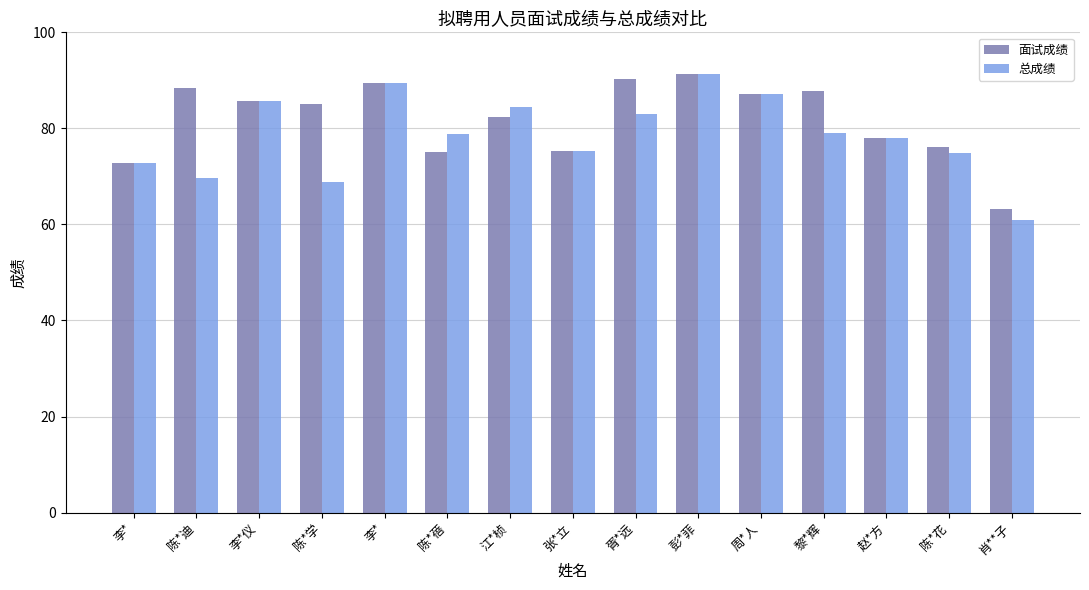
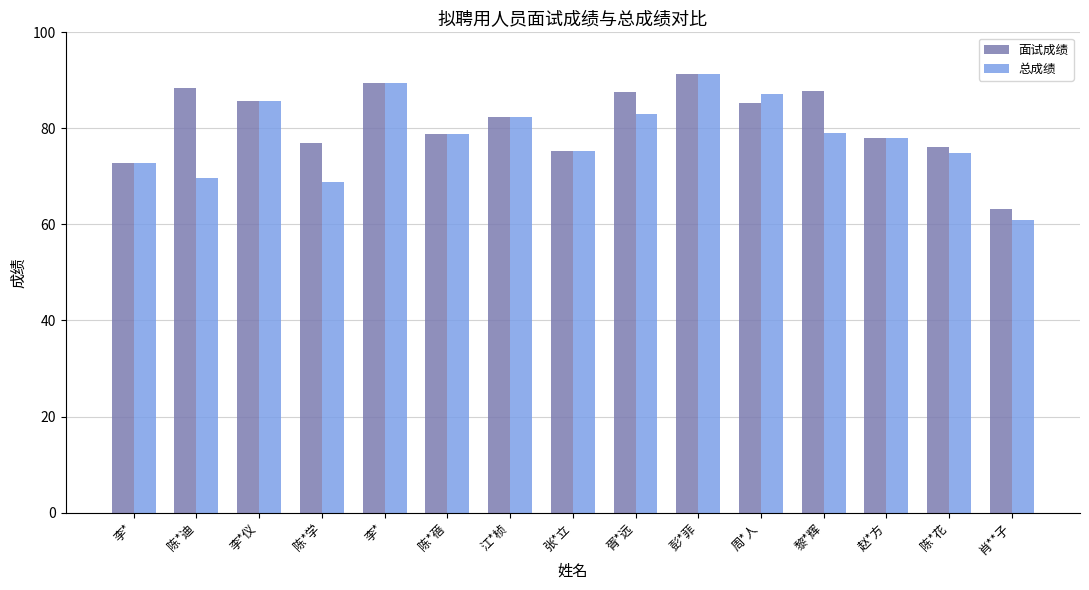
  {
    "面试成绩": {
      "陈*迪": 88,
      "李*仪": 86,
-     "陈*学": 85,
-     "陈*蓓": 75,
+     "陈*学": 77,
+     "陈*蓓": 79,
      "江*桢": 82,
      "张*立": 75,
-     "胥*远": 90,
+     "胥*远": 88,
      "彭*菲": 91,
-     "周*人": 87,
+     "周*人": 85,
      "黎*辉": 88,
      "赵*方": 78,
      "陈*花": 76,
      "肖**子": 63
    },
    "总成绩": {
      "陈*迪": 70,
      "李*仪": 86,
      "陈*学": 69,
      "陈*蓓": 79,
-     "江*桢": 84,
+     "江*桢": 82,
      "张*立": 75,
      "胥*远": 83,
      "彭*菲": 91,
      "周*人": 87,
      "黎*辉": 79,
      "赵*方": 78,
      "陈*花": 75,
      "肖**子": 61
    }
  }
